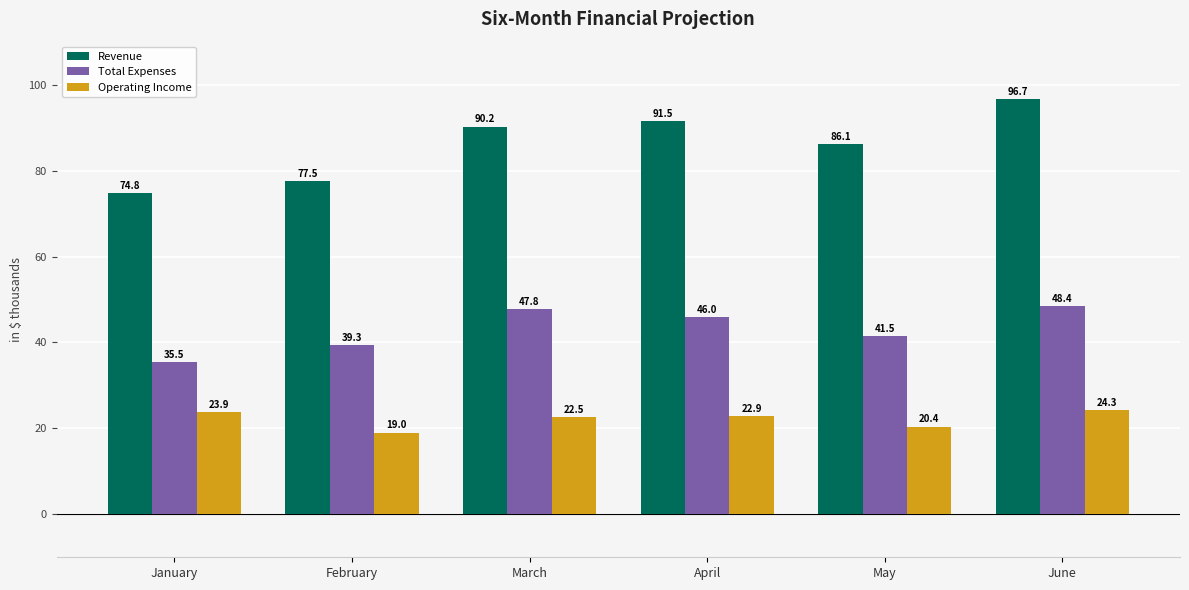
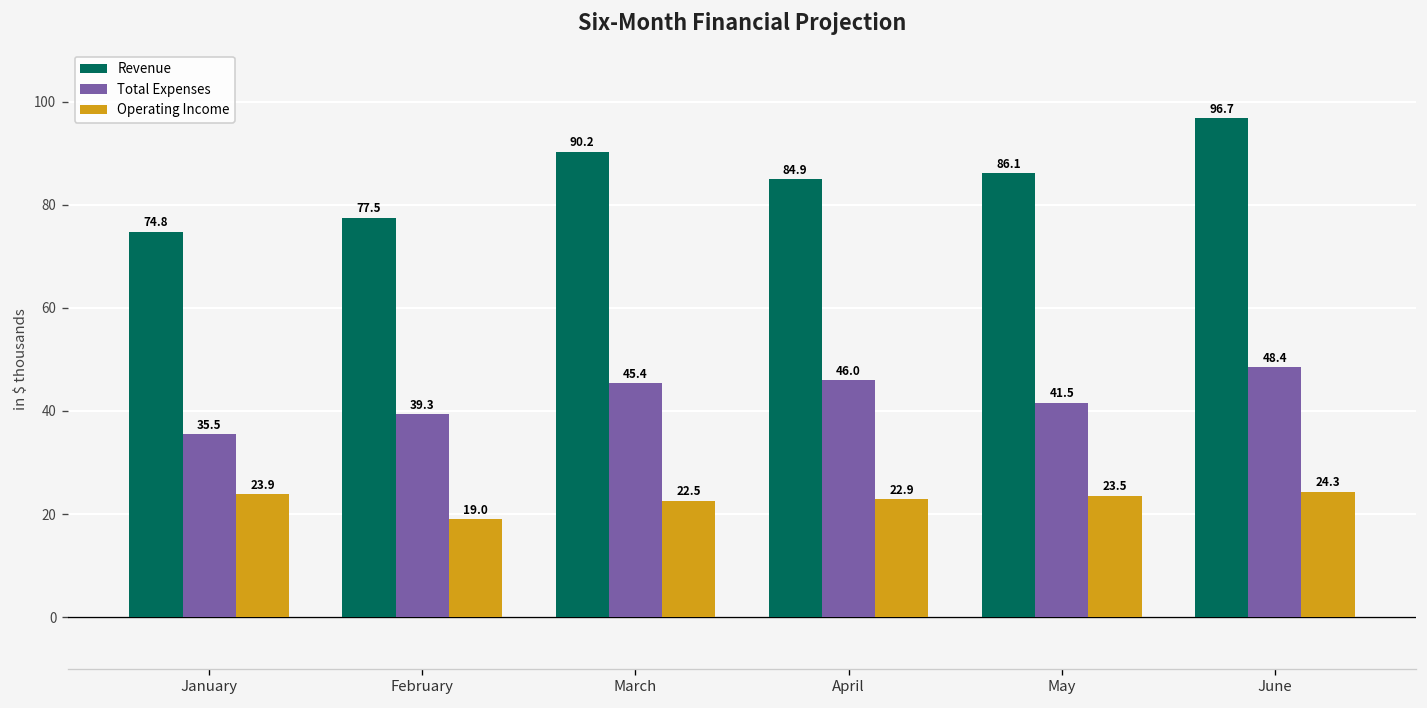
  {
    "Revenue": {
      "January": 74.8,
      "February": 77.5,
      "March": 90.2,
-     "April": 91.5,
+     "April": 84.9,
      "May": 86.1,
      "June": 96.7
    },
    "Total Expenses": {
      "January": 35.5,
      "February": 39.3,
-     "March": 47.8,
+     "March": 45.4,
      "April": 46.0,
      "May": 41.5,
      "June": 48.4
    },
    "Operating Income": {
      "January": 23.9,
      "February": 19.0,
      "March": 22.5,
      "April": 22.9,
-     "May": 20.4,
+     "May": 23.5,
      "June": 24.3
    }
  }
